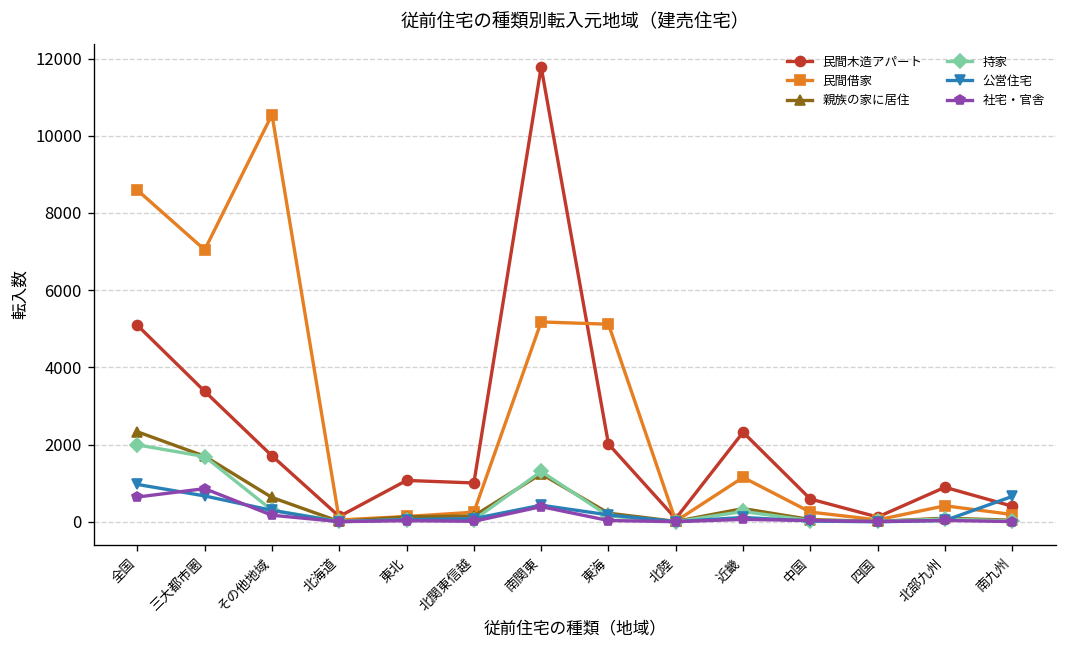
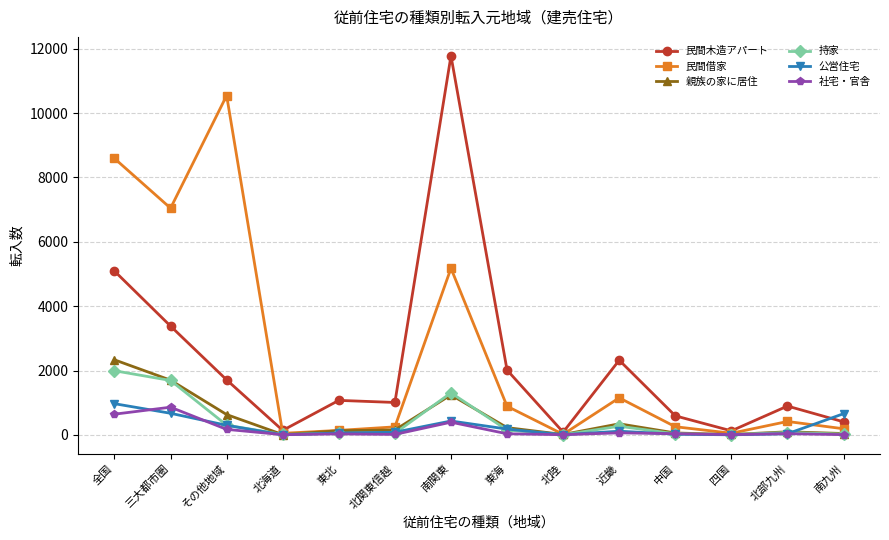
  {
    "民間木造アパート": {
      "全国": 5100,
      "三大都市圏": 3400,
      "その他地域": 1700,
      "北海道": 100,
      "東北": 1100,
      "北関東信越": 1000,
      "南関東": 11800,
      "東海": 2000,
      "近畿": 2300,
      "中国": 600,
      "北部九州": 900,
      "南九州": 400
    },
    "民間借家": {
      "全国": 8600,
      "三大都市圏": 7000,
      "その他地域": 10500,
      "北関東信越": 300,
      "南関東": 5200,
-     "東海": 5100,
+     "東海": 900,
      "近畿": 1200,
      "中国": 300,
      "北部九州": 400,
      "南九州": 200
    },
    "親族の家に居住": {
      "全国": 2300,
      "その他地域": 600
    },
    "持家": {
      "全国": 2000
    },
    "公営住宅": {
      "全国": 1000,
      "三大都市圏": 700,
      "南九州": 700
    },
    "社宅・官舎": {
      "全国": 600,
      "三大都市圏": 900,
      "その他地域": 200,
      "東海": 0
    }
  }
